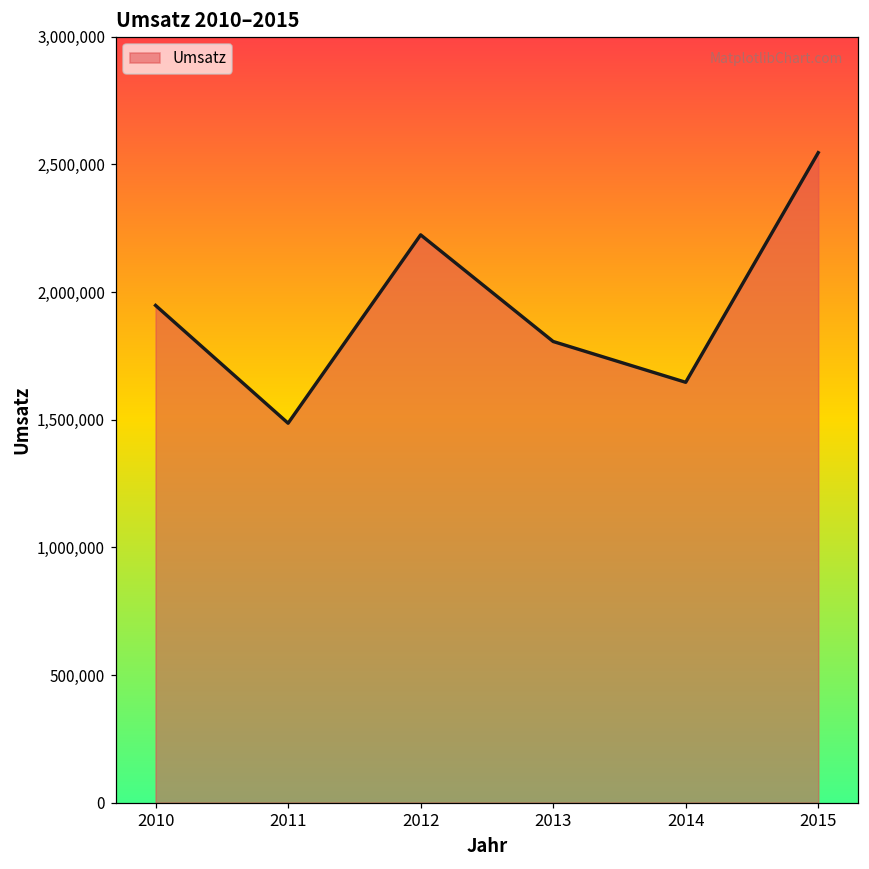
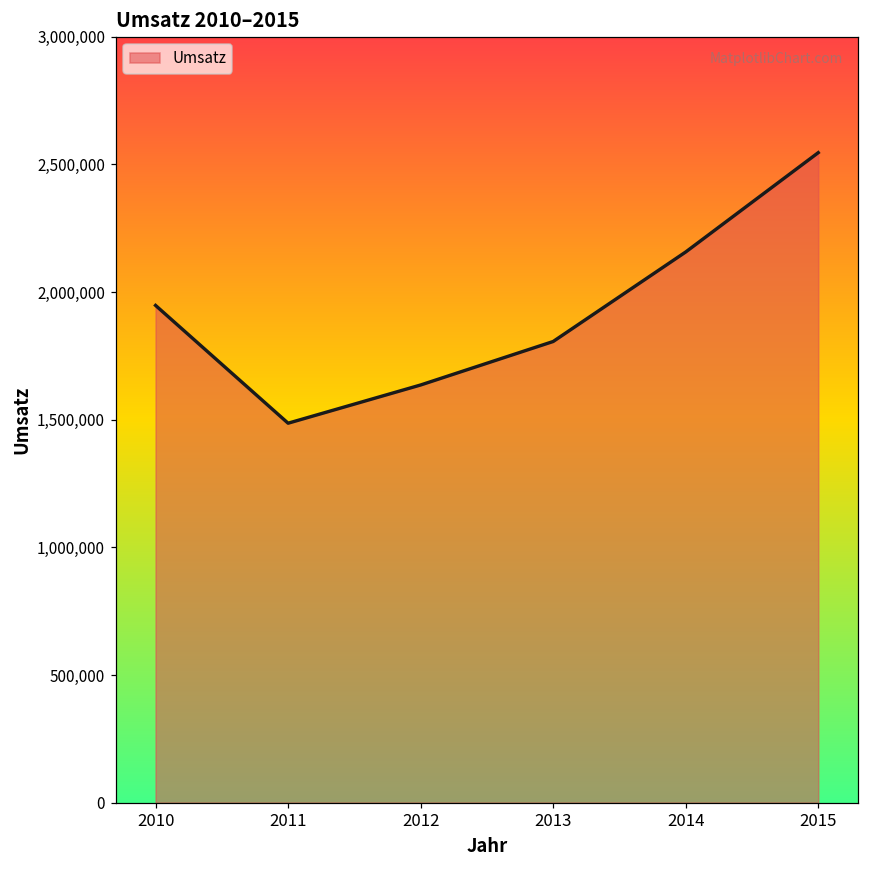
  {
    "2010": "1,950,000",
    "2011": "1,490,000",
-   "2012": "2,220,000",
+   "2012": "1,640,000",
    "2013": "1,810,000",
-   "2014": "1,650,000",
+   "2014": "2,160,000",
    "2015": "2,550,000"
  }
